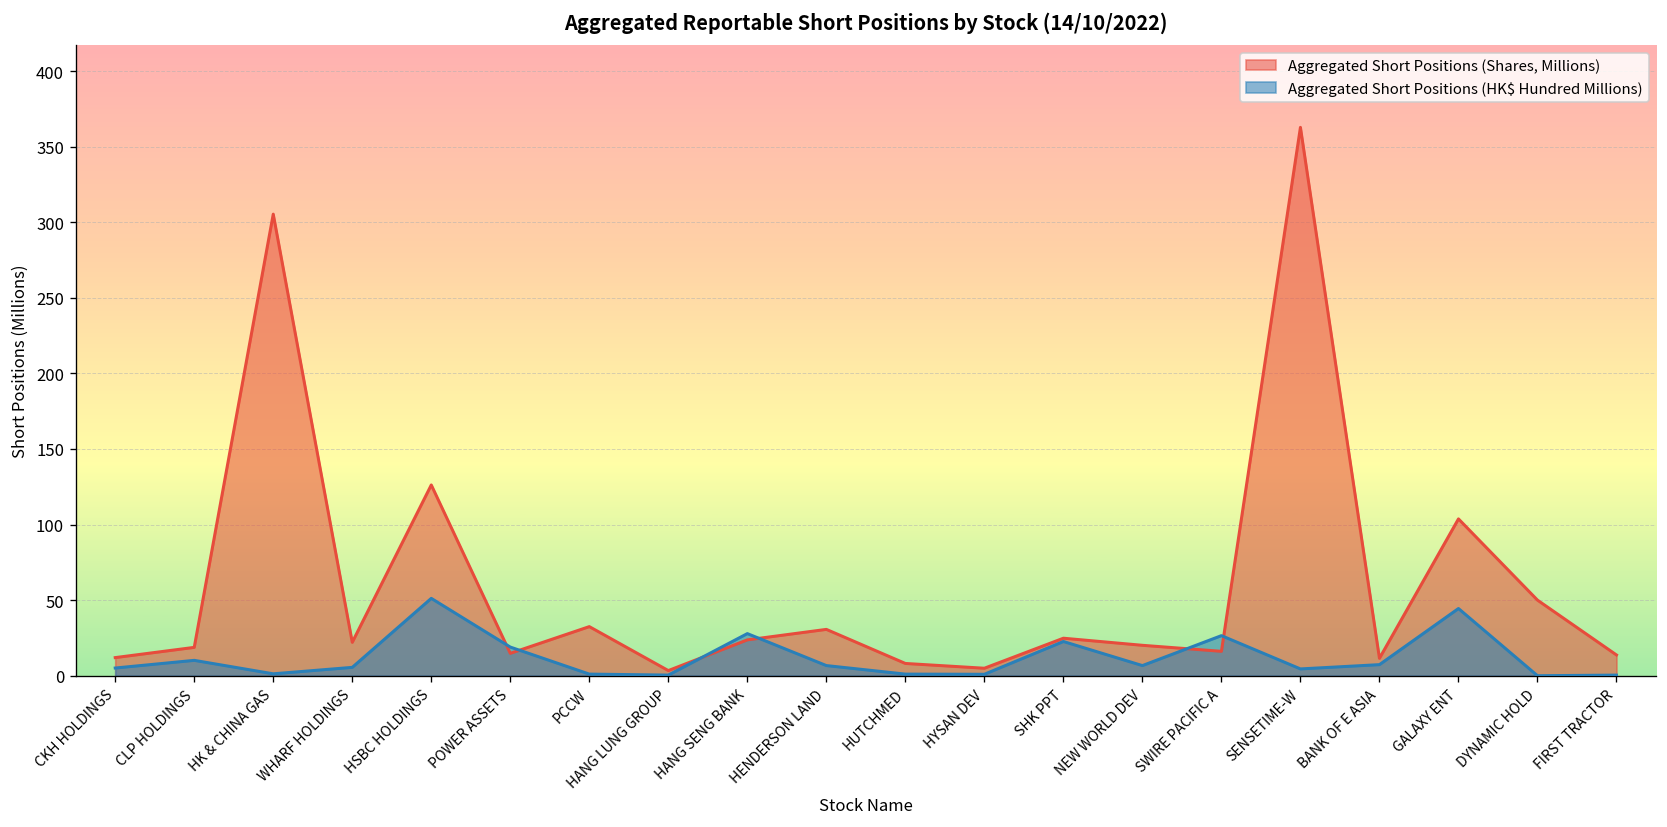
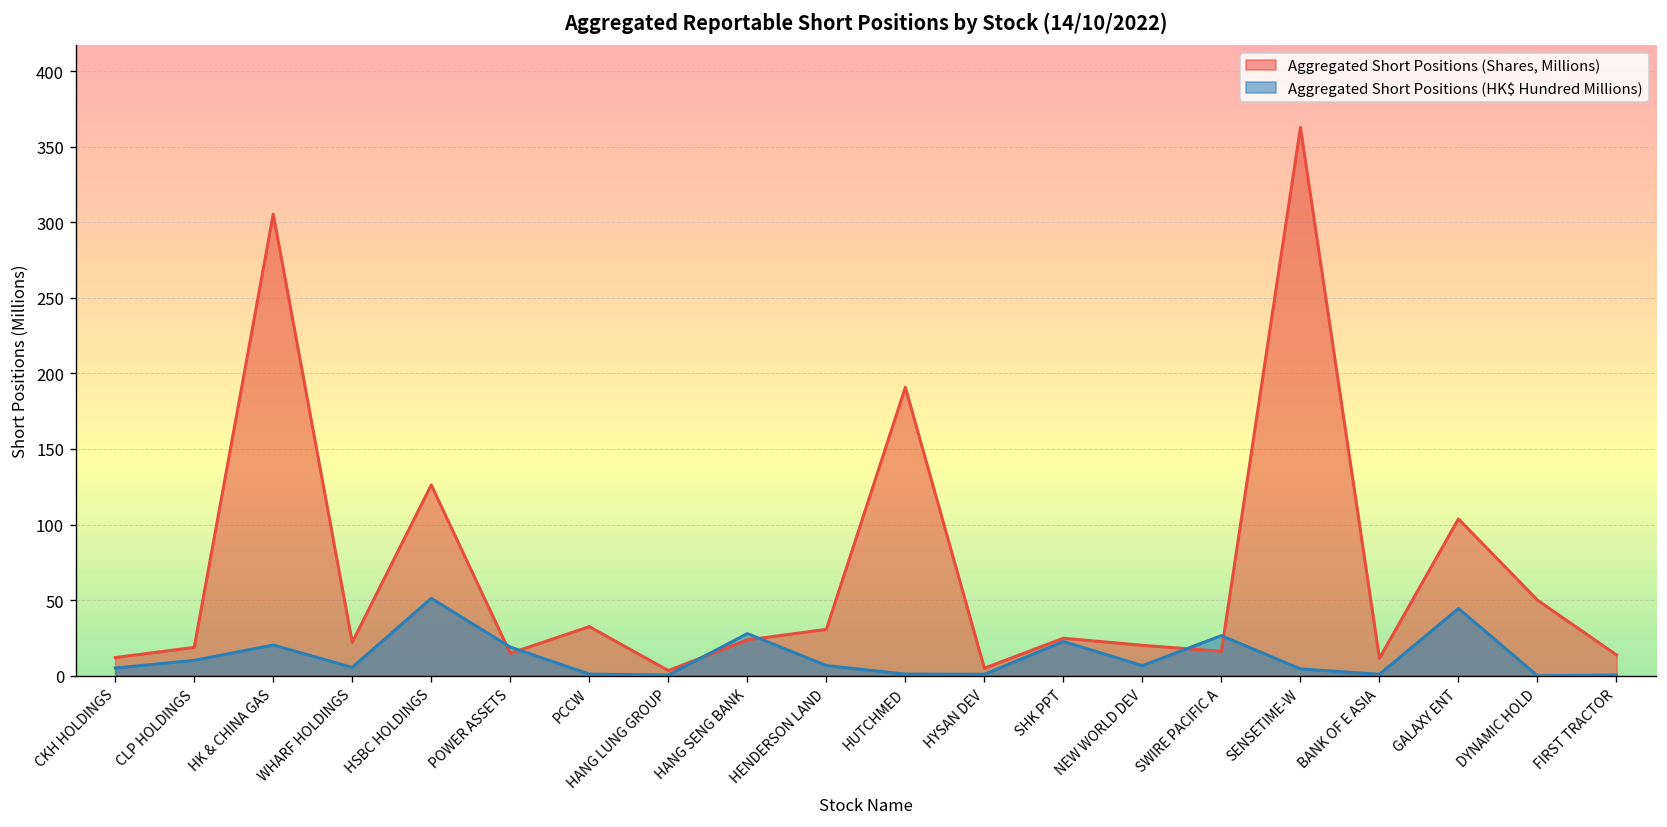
  {
    "Aggregated Short Positions (Shares, Millions)": {
      "CKH HOLDINGS": 12,
      "CLP HOLDINGS": 19,
      "HK & CHINA GAS": 305,
      "WHARF HOLDINGS": 22,
      "HSBC HOLDINGS": 126,
      "POWER ASSETS": 15,
      "PCCW": 32,
      "HANG LUNG GROUP": 3,
      "HANG SENG BANK": 24,
      "HENDERSON LAND": 31,
-     "HUTCHMED": 8,
+     "HUTCHMED": 191,
      "HYSAN DEV": 5,
      "SHK PPT": 25,
      "NEW WORLD DEV": 20,
      "SWIRE PACIFIC A": 16,
      "SENSETIME-W": 363,
      "BANK OF E ASIA": 12,
      "GALAXY ENT": 104,
      "DYNAMIC HOLD": 50,
      "FIRST TRACTOR": 14
    },
    "Aggregated Short Positions (HK$ Hundred Millions)": {
      "CKH HOLDINGS": 5,
      "CLP HOLDINGS": 10,
-     "HK & CHINA GAS": 1,
+     "HK & CHINA GAS": 20,
      "WHARF HOLDINGS": 6,
      "HSBC HOLDINGS": 51,
      "POWER ASSETS": 19,
      "PCCW": 1,
      "HANG LUNG GROUP": 0,
      "HANG SENG BANK": 28,
      "HENDERSON LAND": 7,
      "HUTCHMED": 1,
      "HYSAN DEV": 1,
      "SHK PPT": 23,
      "NEW WORLD DEV": 7,
      "SWIRE PACIFIC A": 27,
      "SENSETIME-W": 4,
-     "BANK OF E ASIA": 7,
+     "BANK OF E ASIA": 1,
      "GALAXY ENT": 44,
      "DYNAMIC HOLD": 0,
      "FIRST TRACTOR": 0
    }
  }
